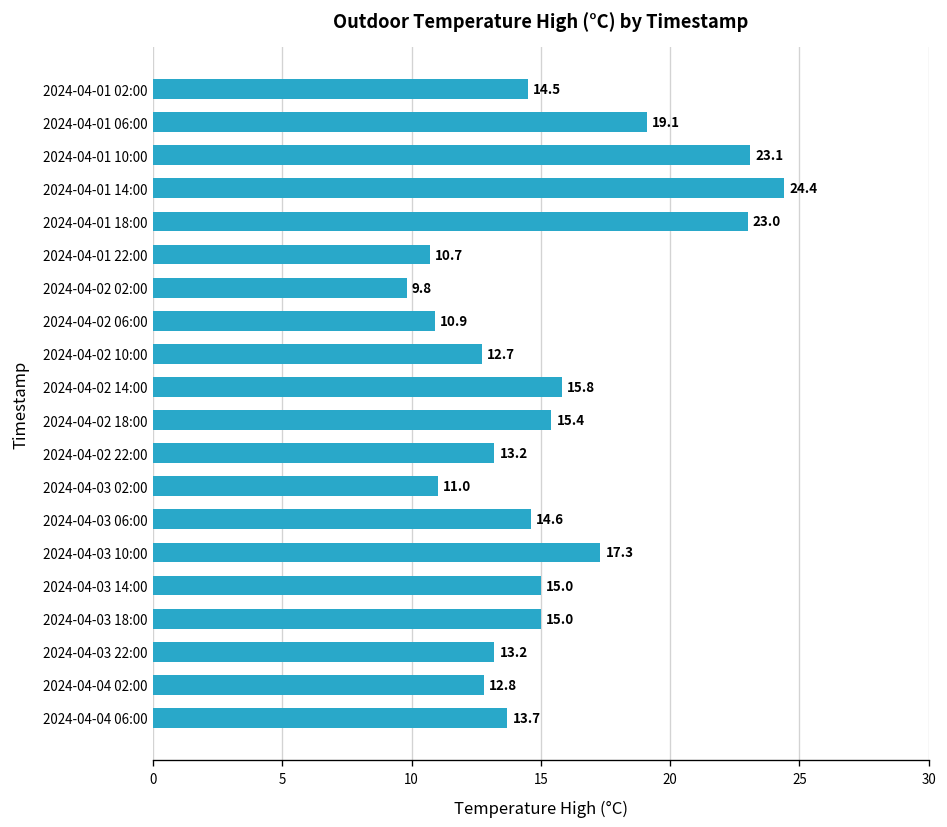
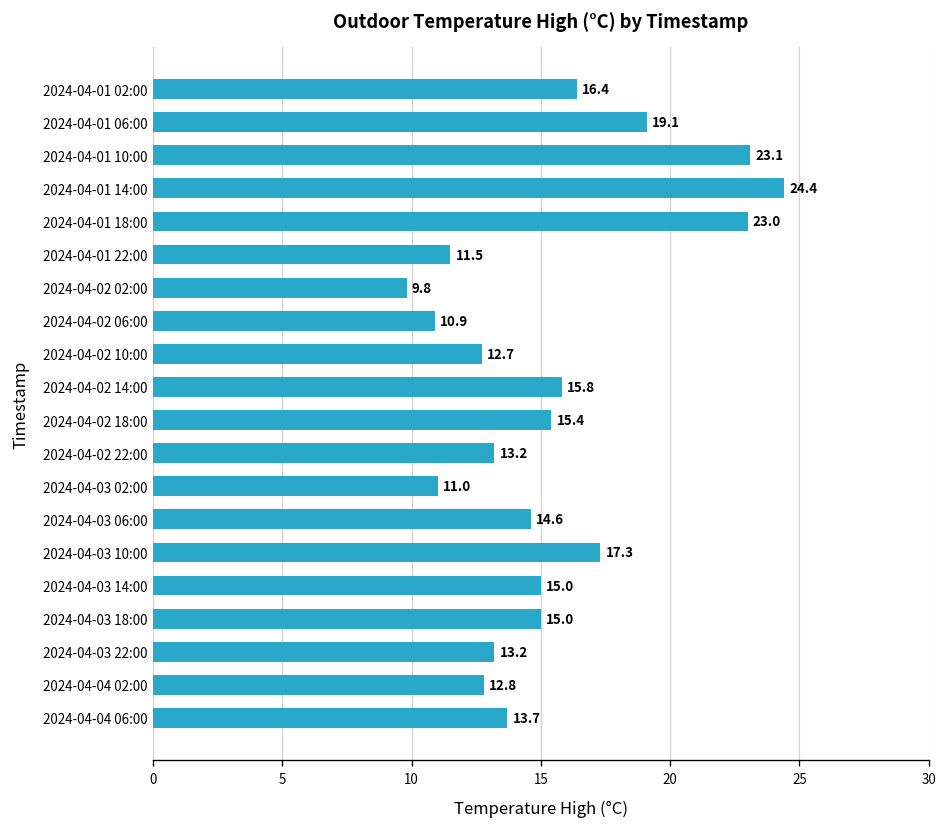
  {
-   "2024-04-01 02:00": 14.5,
+   "2024-04-01 02:00": 16.4,
    "2024-04-01 06:00": 19.1,
    "2024-04-01 10:00": 23.1,
    "2024-04-01 14:00": 24.4,
    "2024-04-01 18:00": 23.0,
-   "2024-04-01 22:00": 10.7,
+   "2024-04-01 22:00": 11.5,
    "2024-04-02 02:00": 9.8,
    "2024-04-02 06:00": 10.9,
    "2024-04-02 10:00": 12.7,
    "2024-04-02 14:00": 15.8,
    "2024-04-02 18:00": 15.4,
    "2024-04-02 22:00": 13.2,
    "2024-04-03 02:00": 11.0,
    "2024-04-03 06:00": 14.6,
    "2024-04-03 10:00": 17.3,
    "2024-04-03 14:00": 15.0,
    "2024-04-03 18:00": 15.0,
    "2024-04-03 22:00": 13.2,
    "2024-04-04 02:00": 12.8,
    "2024-04-04 06:00": 13.7
  }
